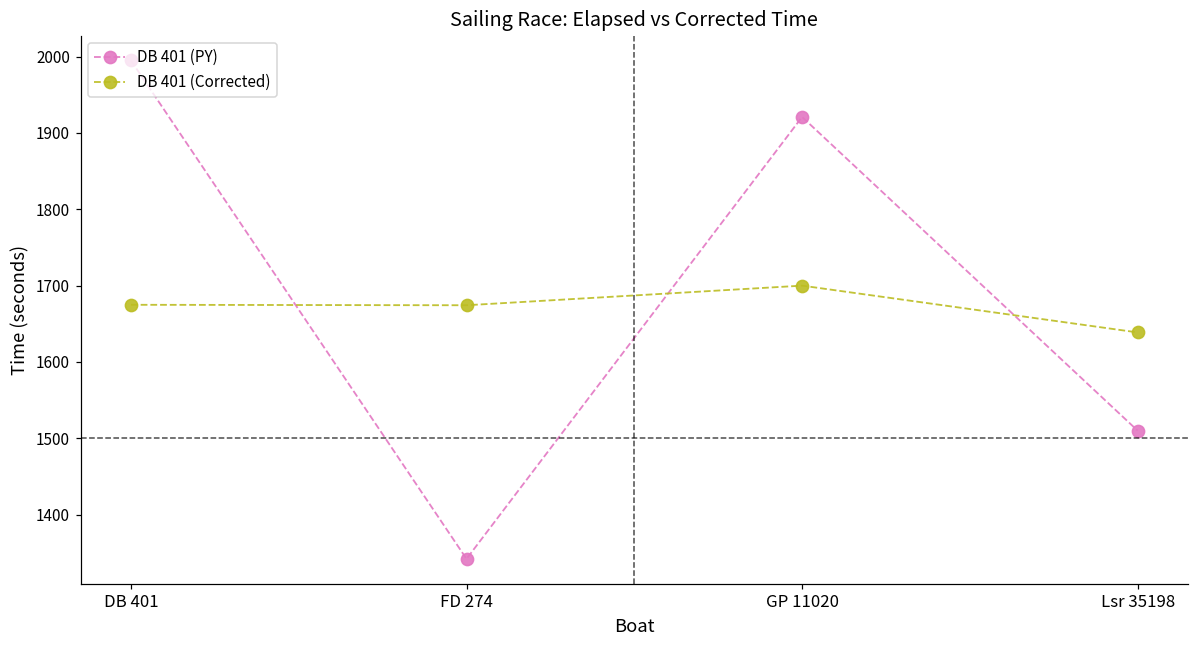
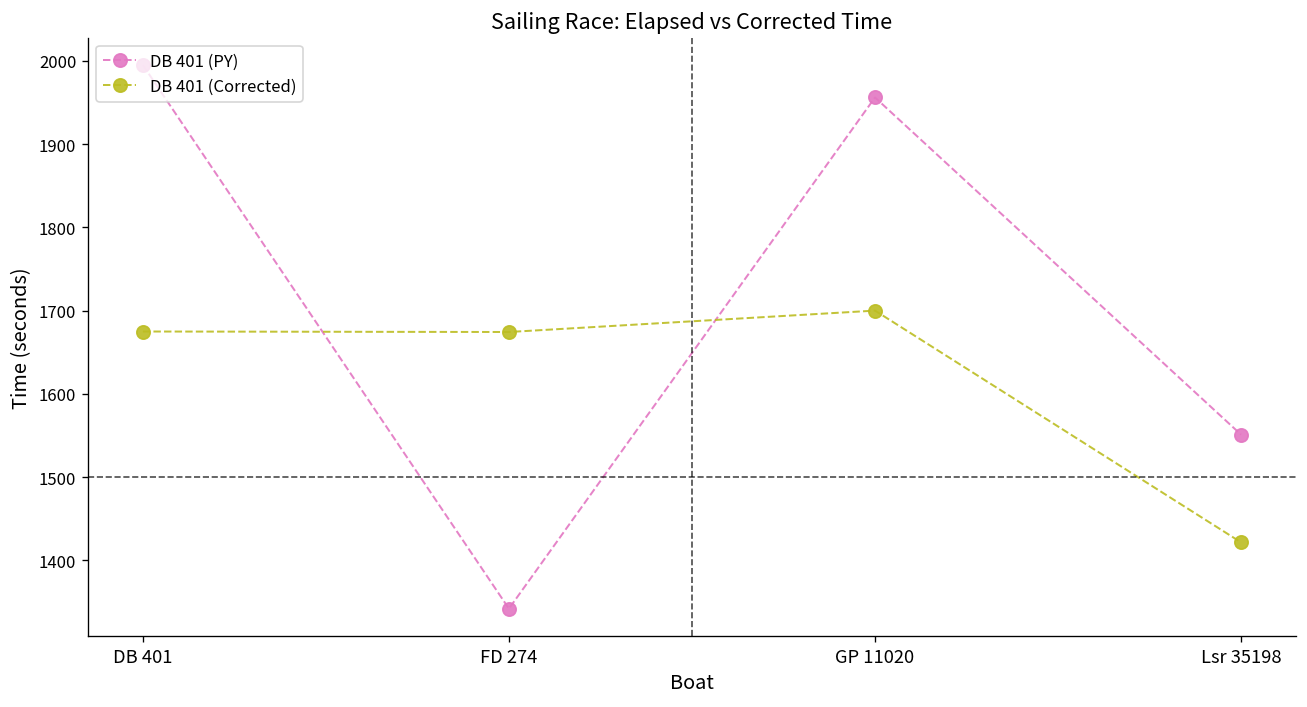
  {
    "DB 401 (PY)": {
      "FD 274": 1340,
-     "GP 11020": 1920,
-     "Lsr 35198": 1510
+     "GP 11020": 1960,
+     "Lsr 35198": 1550
    },
    "DB 401 (Corrected)": {
      "DB 401": 1670,
      "FD 274": 1670,
      "GP 11020": 1700,
-     "Lsr 35198": 1640
+     "Lsr 35198": 1420
    }
  }
